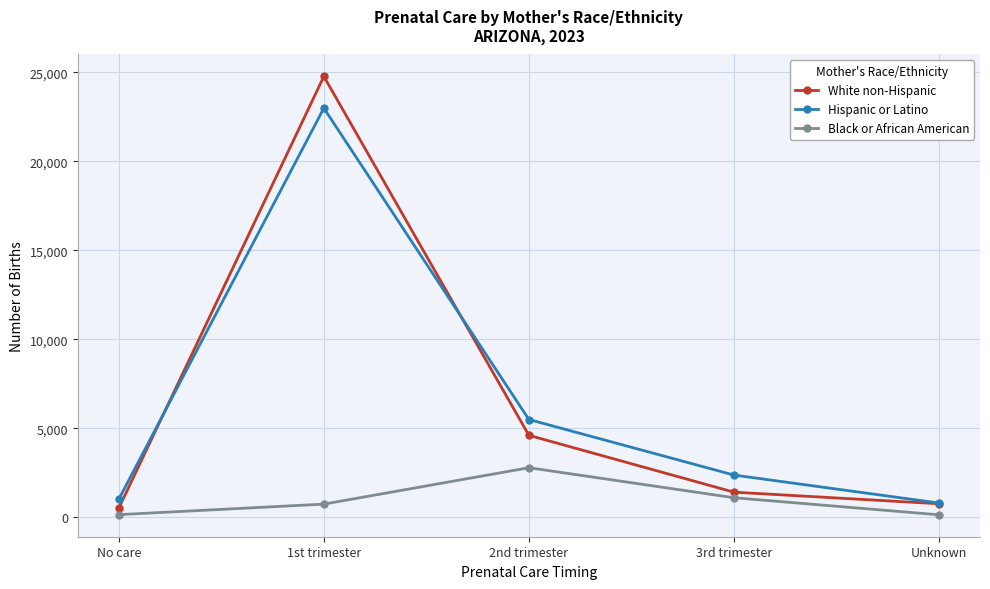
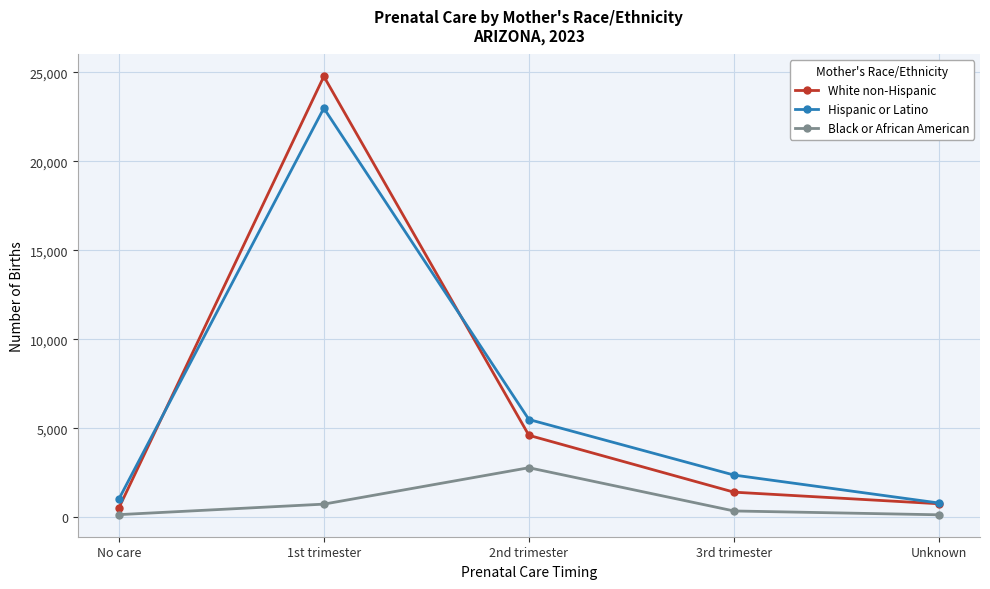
  {
    "White non-Hispanic": {
      "No care": "500",
      "1st trimester": "24,800",
      "2nd trimester": "4,600",
      "3rd trimester": "1,400"
    },
    "Hispanic or Latino": {
      "No care": "1,000",
      "1st trimester": "23,000",
      "2nd trimester": "5,500",
      "3rd trimester": "2,400"
    },
    "Black or African American": {
      "No care": "100",
      "1st trimester": "700",
      "2nd trimester": "2,800",
-     "3rd trimester": "1,100",
+     "3rd trimester": "300",
      "Unknown": "100"
    }
  }
